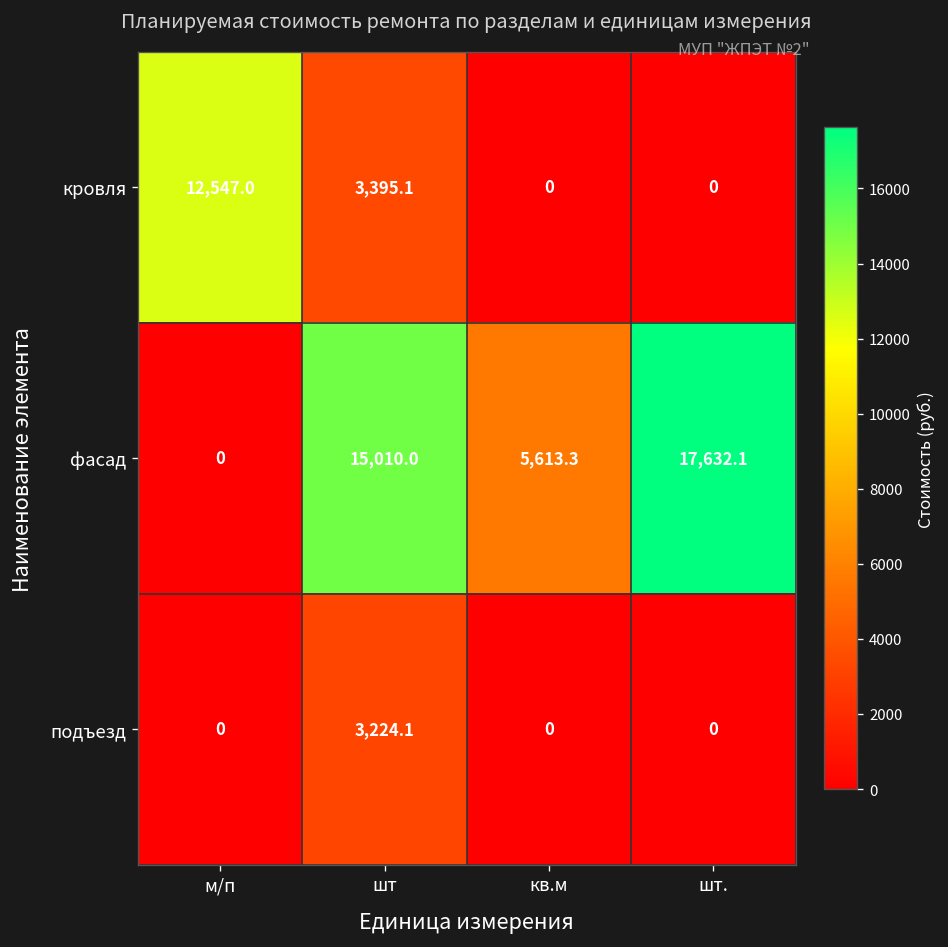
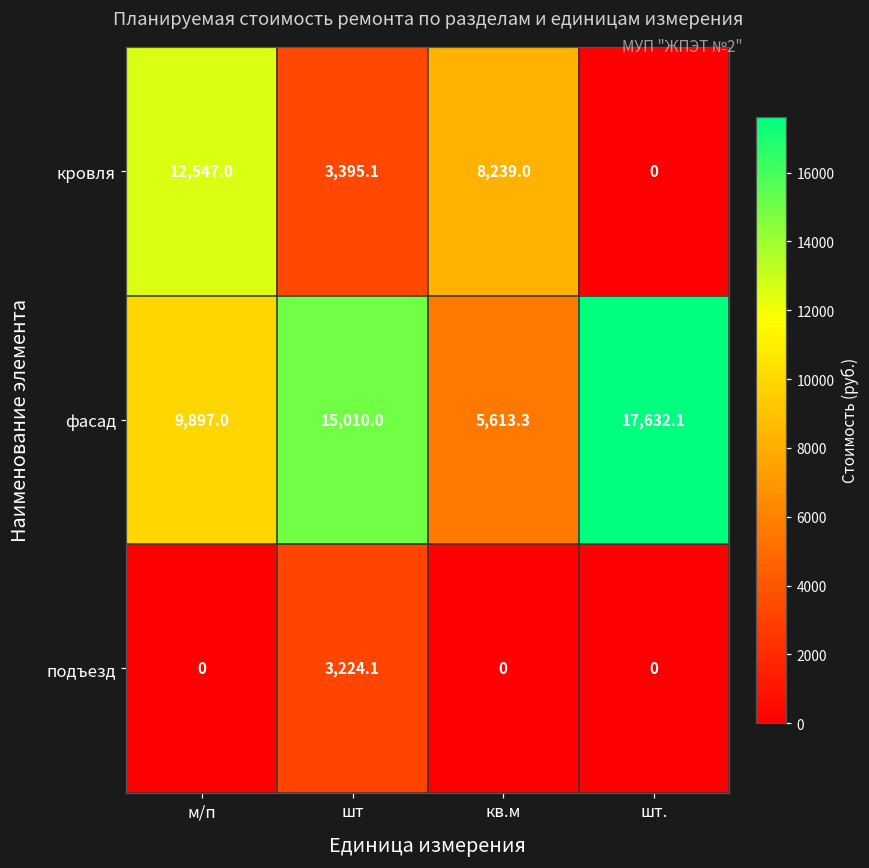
  {
    "кровля": {
      "м/п": "12,547.0",
      "шт": "3,395.1",
-     "кв.м": "0",
+     "кв.м": "8,239.0",
      "шт.": "0"
    },
    "фасад": {
-     "м/п": "0",
+     "м/п": "9,897.0",
      "шт": "15,010.0",
      "кв.м": "5,613.3",
      "шт.": "17,632.1"
    },
    "подъезд": {
      "м/п": "0",
      "шт": "3,224.1",
      "кв.м": "0",
      "шт.": "0"
    }
  }
